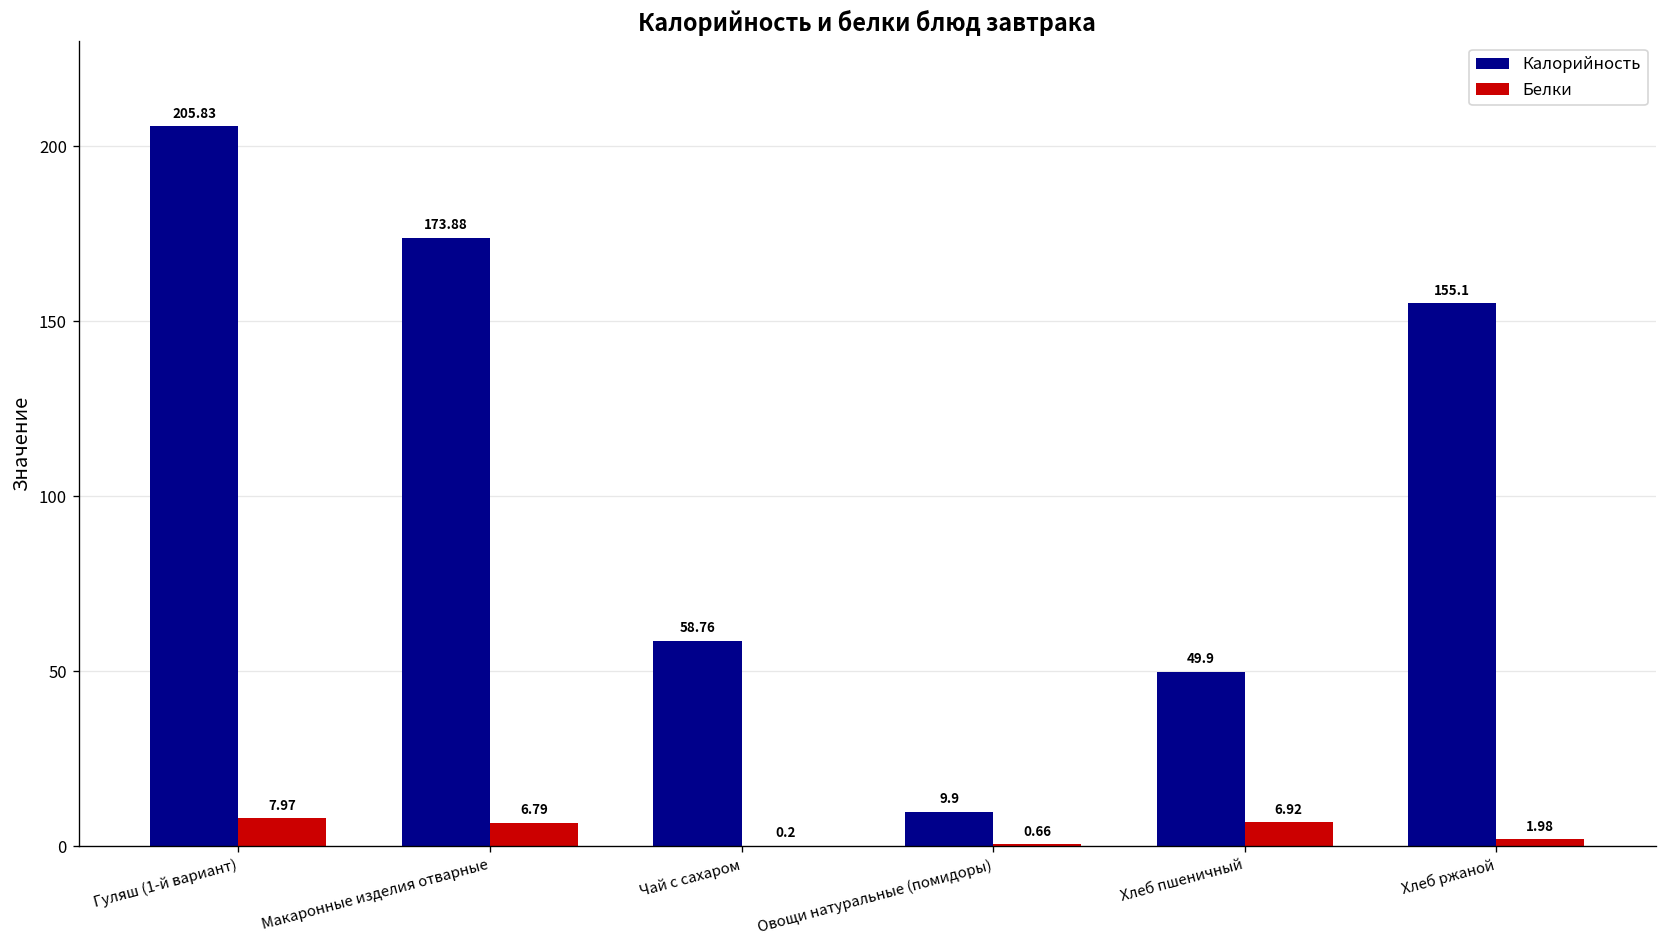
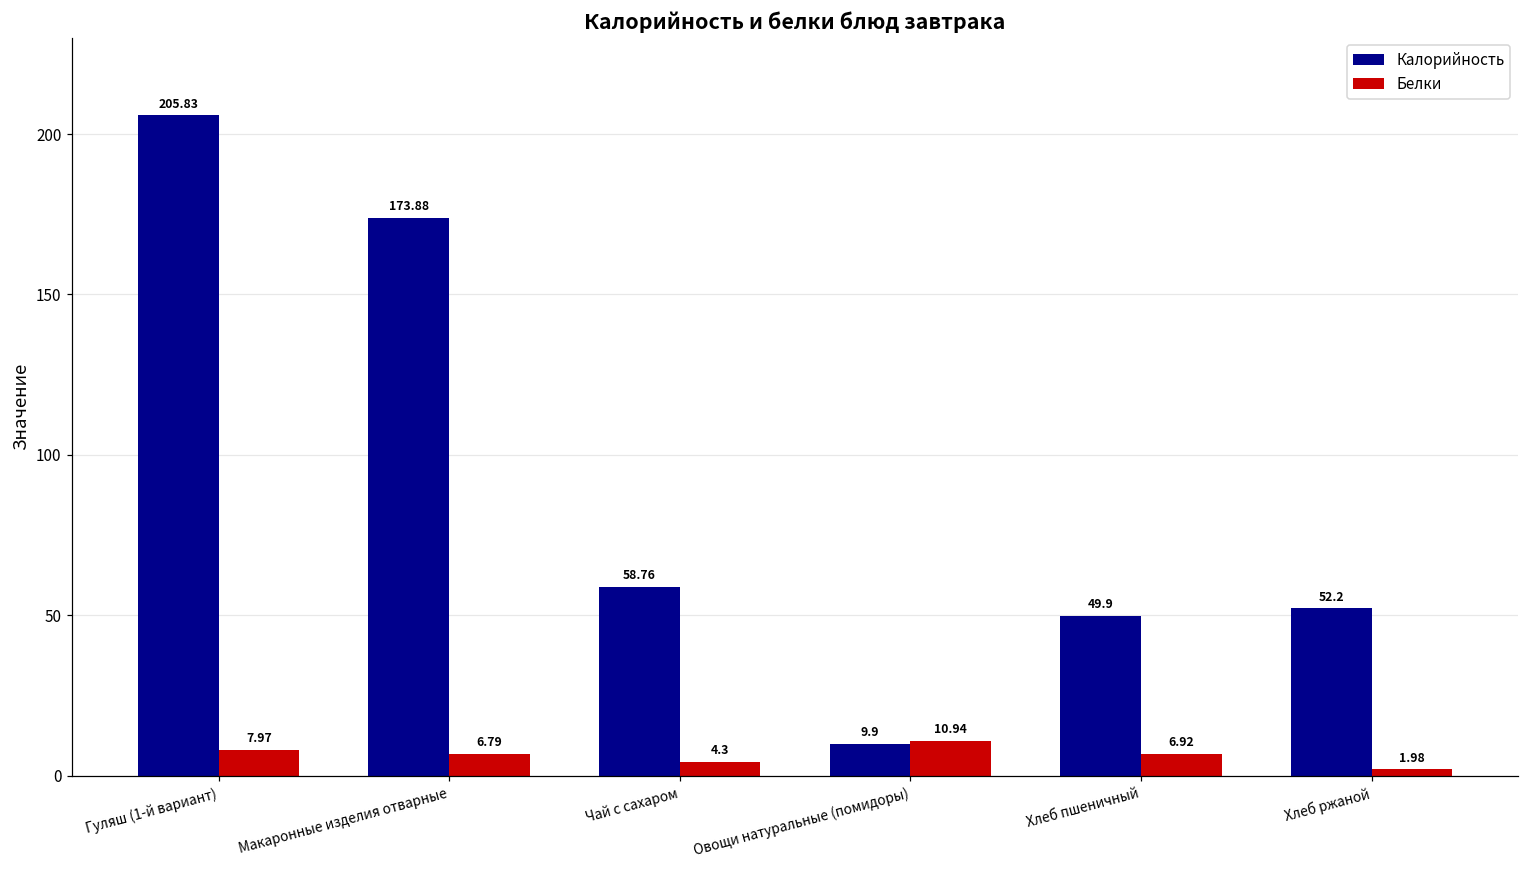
  {
    "Калорийность": {
      "Гуляш (1-й вариант)": 205.83,
      "Макаронные изделия отварные": 173.88,
      "Чай с сахаром": 58.76,
      "Овощи натуральные (помидоры)": 9.9,
      "Хлеб пшеничный": 49.9,
-     "Хлеб ржаной": 155.1
+     "Хлеб ржаной": 52.2
    },
    "Белки": {
      "Гуляш (1-й вариант)": 7.97,
      "Макаронные изделия отварные": 6.79,
-     "Чай с сахаром": 0.2,
-     "Овощи натуральные (помидоры)": 0.66,
+     "Чай с сахаром": 4.3,
+     "Овощи натуральные (помидоры)": 10.94,
      "Хлеб пшеничный": 6.92,
      "Хлеб ржаной": 1.98
    }
  }
